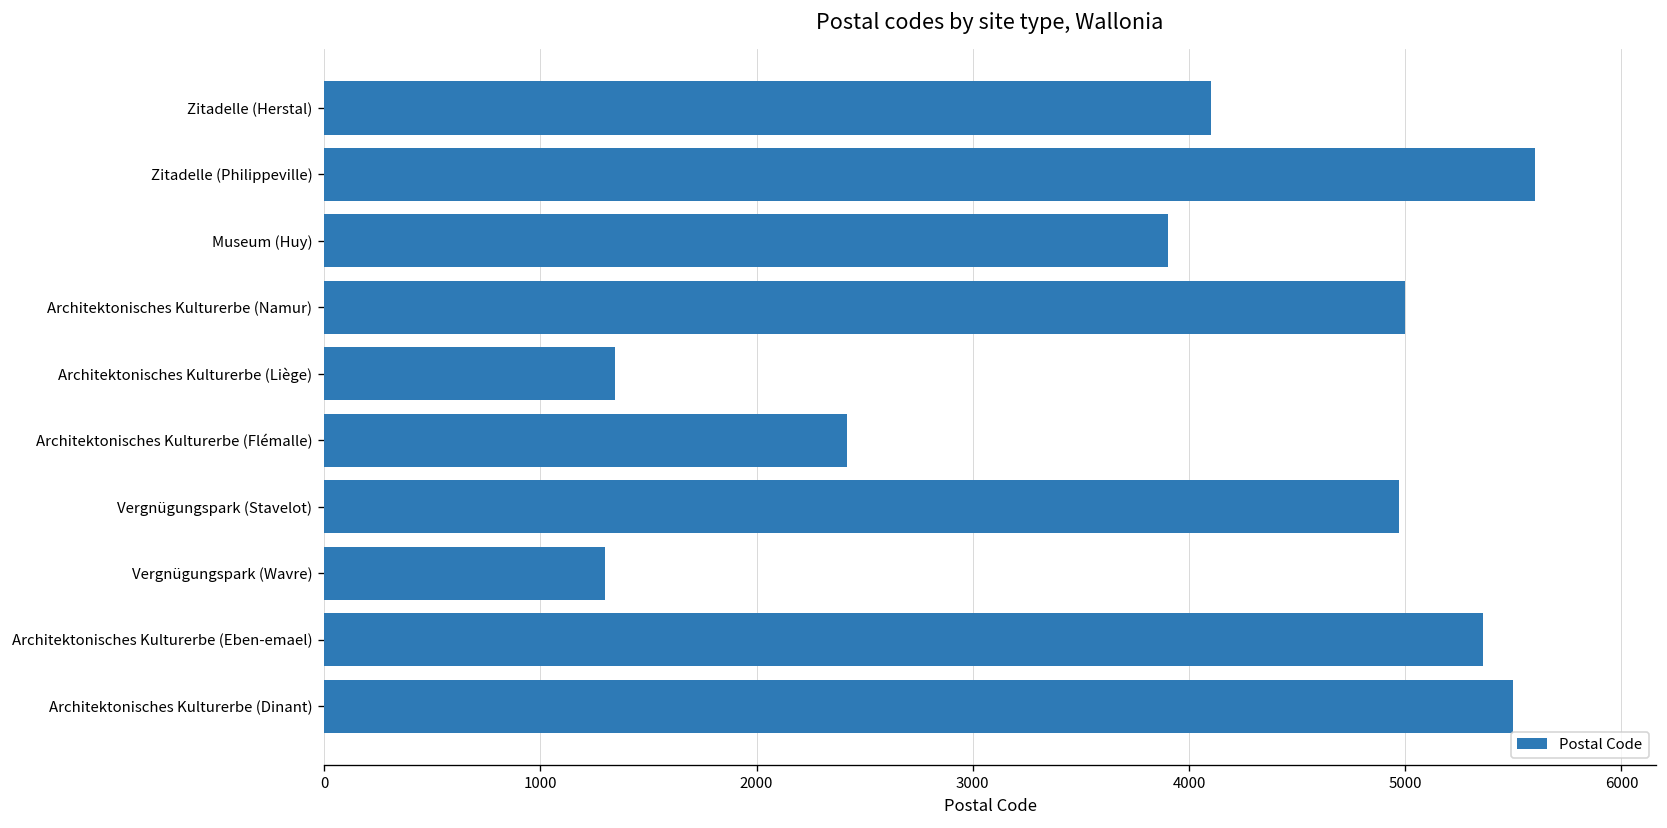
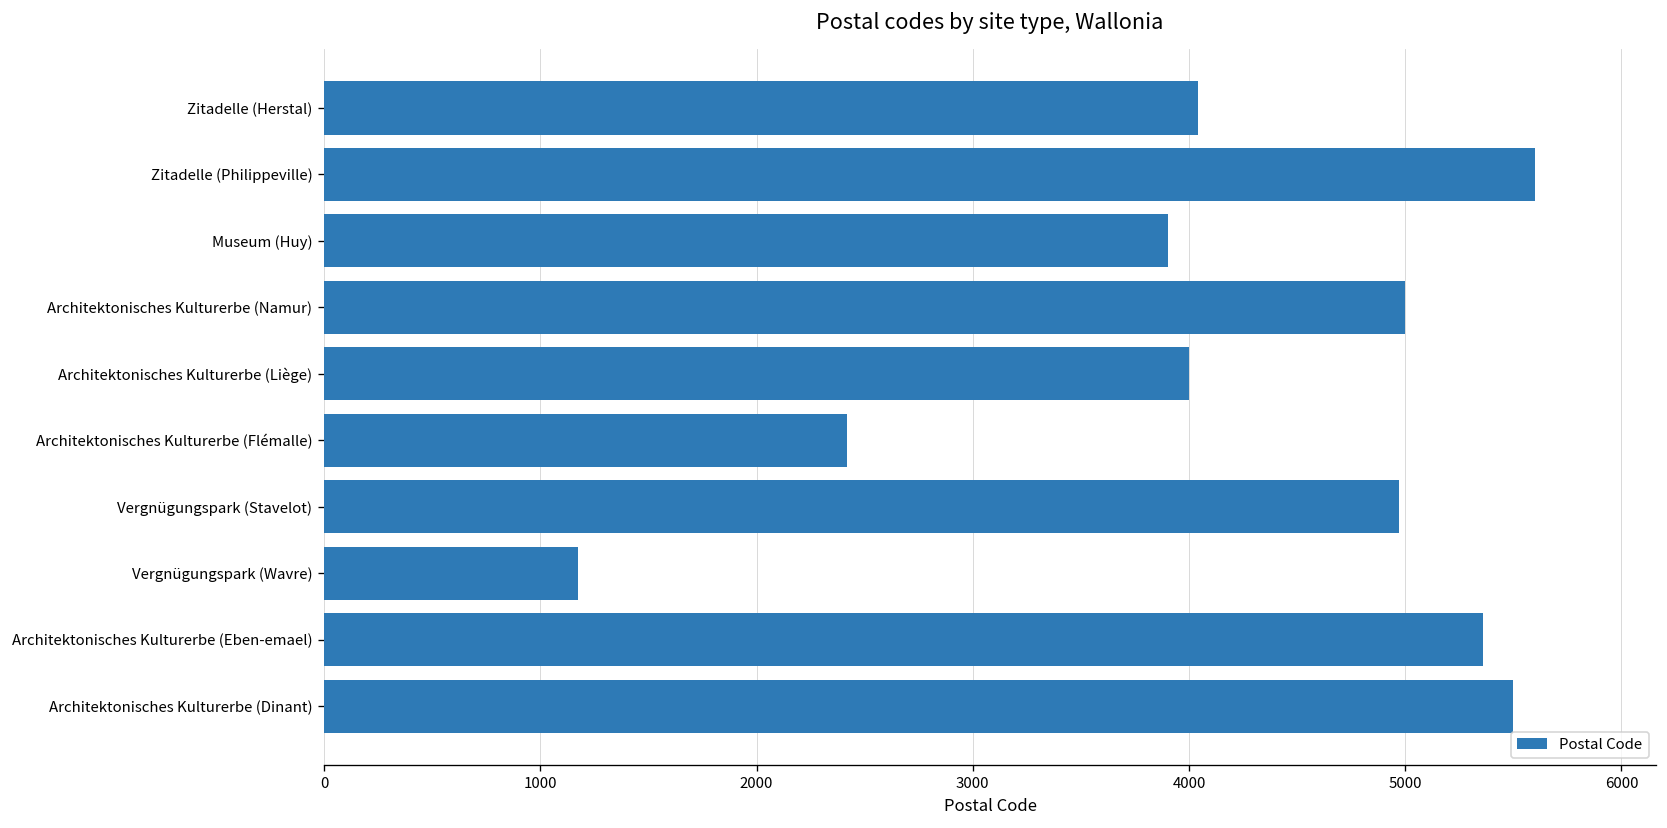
  {
-   "Zitadelle (Herstal)": 4100,
+   "Zitadelle (Herstal)": 4040,
    "Zitadelle (Philippeville)": 5600,
    "Museum (Huy)": 3900,
    "Architektonisches Kulturerbe (Namur)": 5000,
-   "Architektonisches Kulturerbe (Liège)": 1340,
+   "Architektonisches Kulturerbe (Liège)": 4000,
    "Architektonisches Kulturerbe (Flémalle)": 2420,
    "Vergnügungspark (Stavelot)": 4970,
-   "Vergnügungspark (Wavre)": 1300,
+   "Vergnügungspark (Wavre)": 1170,
    "Architektonisches Kulturerbe (Eben-emael)": 5360,
    "Architektonisches Kulturerbe (Dinant)": 5500
  }
